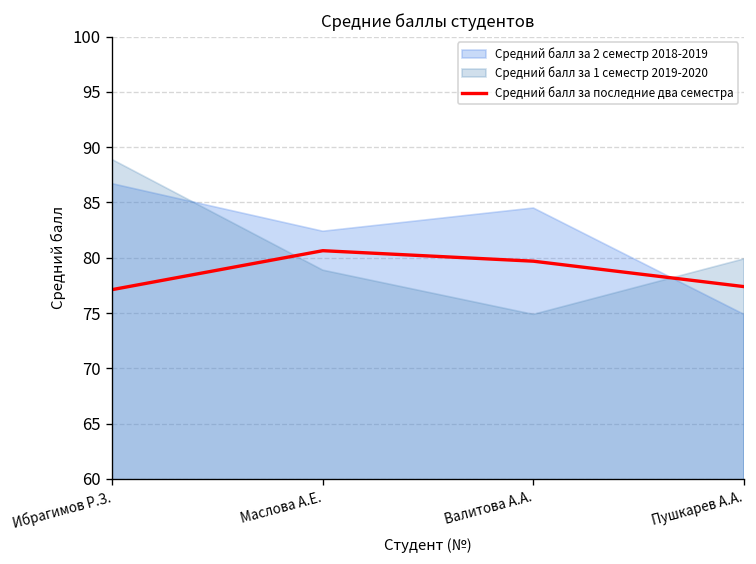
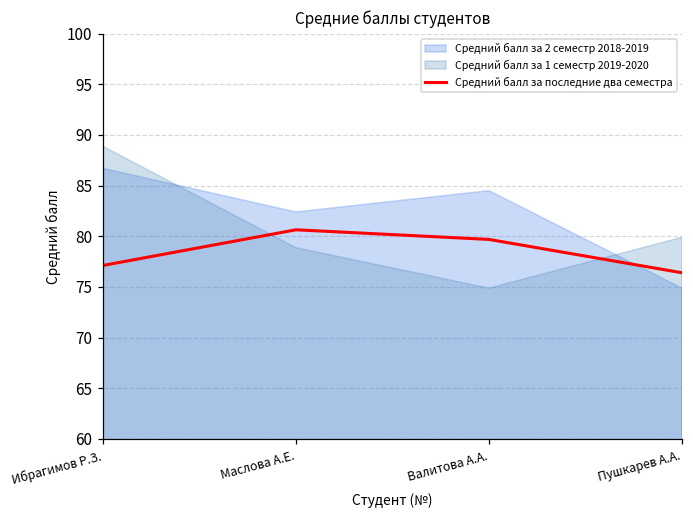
  {
    "Средний балл за последние два семестра": {
      "Ибрагимов Р.З.": 77,
      "Маслова А.Е.": 81,
      "Валитова А.А.": 80,
-     "Пушкарев А.А.": 77
+     "Пушкарев А.А.": 76
    }
  }
